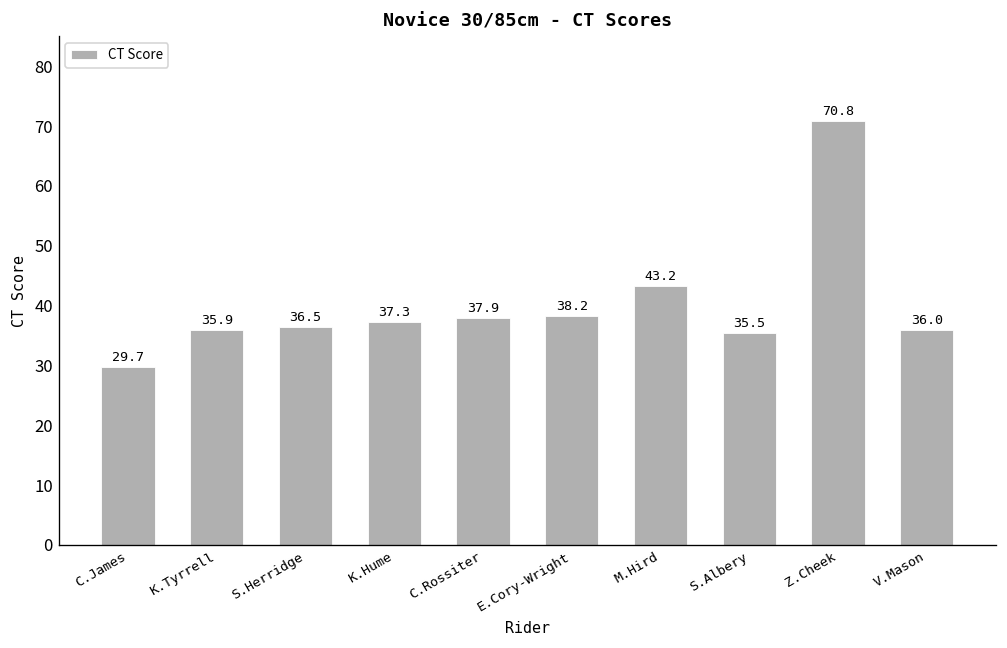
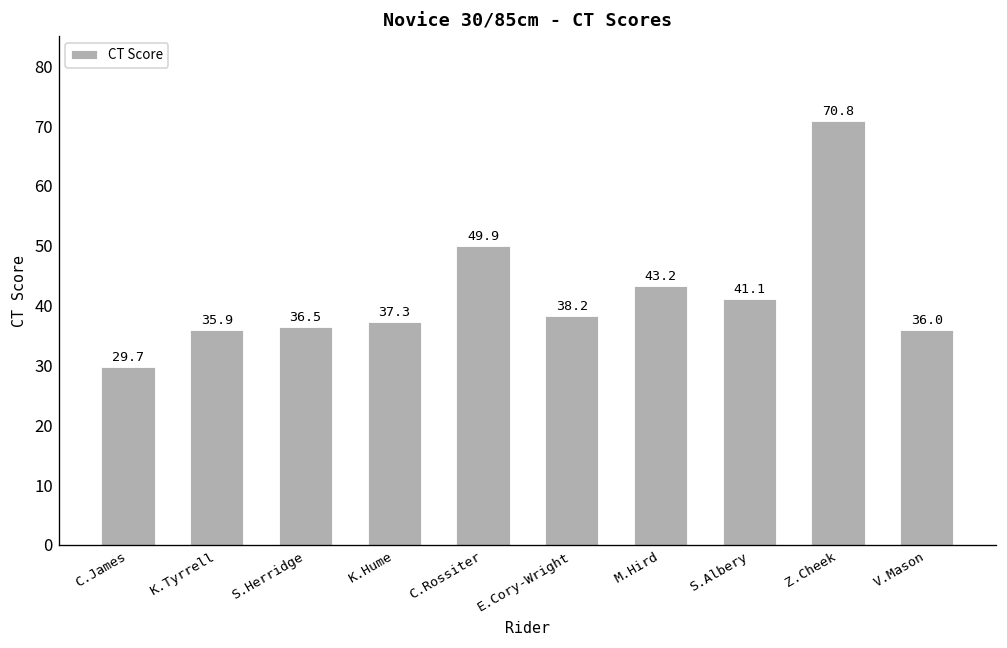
  {
    "C.James": 29.7,
    "K.Tyrrell": 35.9,
    "S.Herridge": 36.5,
    "K.Hume": 37.3,
-   "C.Rossiter": 37.9,
+   "C.Rossiter": 49.9,
    "E.Cory-Wright": 38.2,
    "M.Hird": 43.2,
-   "S.Albery": 35.5,
+   "S.Albery": 41.1,
    "Z.Cheek": 70.8,
    "V.Mason": 36.0
  }
